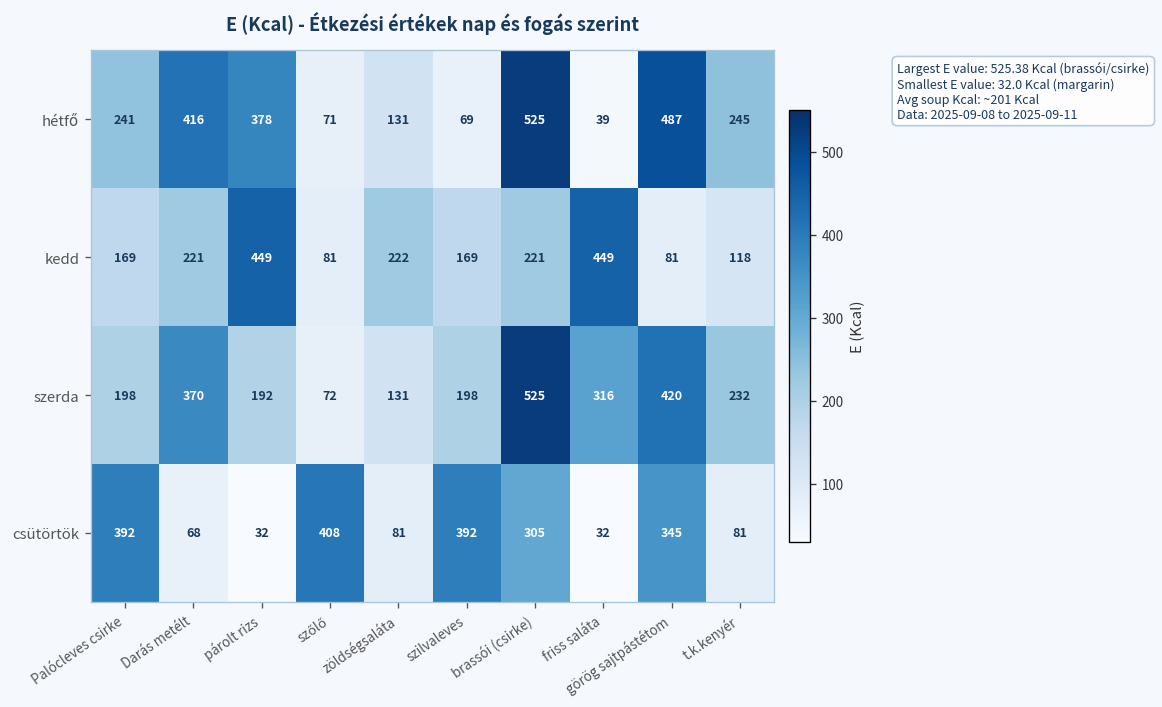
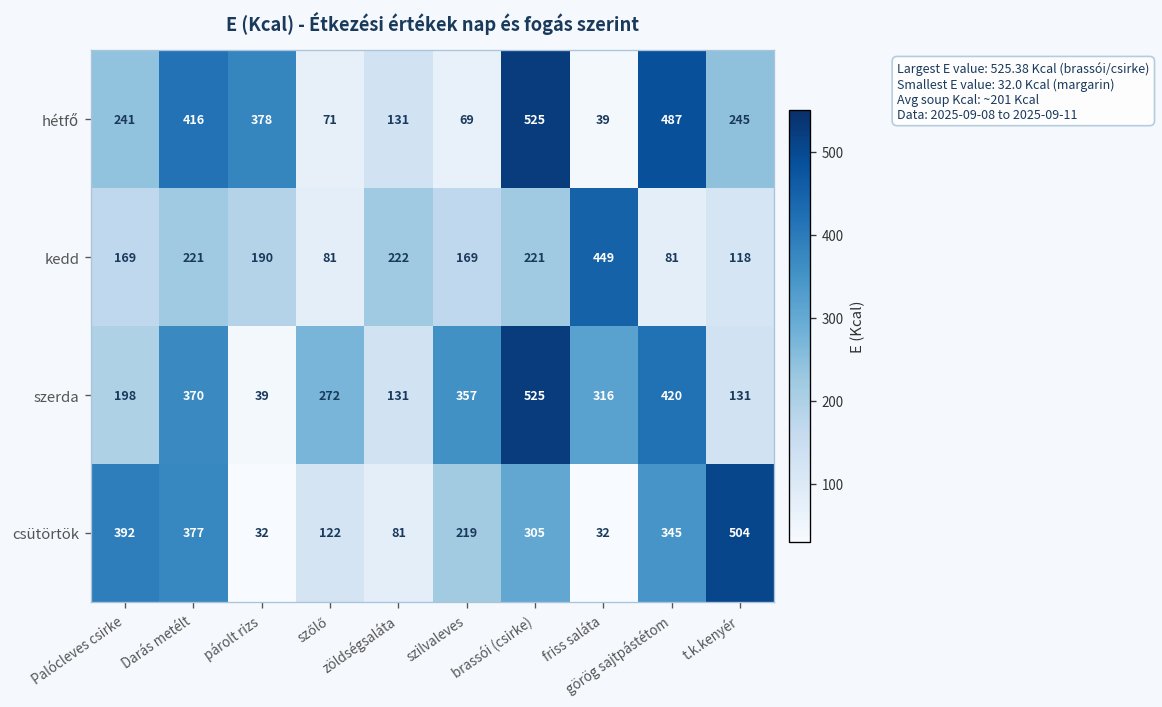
  {
    "hétfő": {
      "Palócleves csirke": 241,
      "Darás metélt": 416,
      "párolt rizs": 378,
      "szőlő": 71,
      "zöldségsaláta": 131,
      "szilvaleves": 69,
      "brassói (csirke)": 525,
      "friss saláta": 39,
      "görög sajtpástétom": 487,
      "t.k.kenyér": 245
    },
    "kedd": {
      "Palócleves csirke": 169,
      "Darás metélt": 221,
-     "párolt rizs": 449,
+     "párolt rizs": 190,
      "szőlő": 81,
      "zöldségsaláta": 222,
      "szilvaleves": 169,
      "brassói (csirke)": 221,
      "friss saláta": 449,
      "görög sajtpástétom": 81,
      "t.k.kenyér": 118
    },
    "szerda": {
      "Palócleves csirke": 198,
      "Darás metélt": 370,
-     "párolt rizs": 192,
-     "szőlő": 72,
+     "párolt rizs": 39,
+     "szőlő": 272,
      "zöldségsaláta": 131,
-     "szilvaleves": 198,
+     "szilvaleves": 357,
      "brassói (csirke)": 525,
      "friss saláta": 316,
      "görög sajtpástétom": 420,
-     "t.k.kenyér": 232
+     "t.k.kenyér": 131
    },
    "csütörtök": {
      "Palócleves csirke": 392,
-     "Darás metélt": 68,
+     "Darás metélt": 377,
      "párolt rizs": 32,
-     "szőlő": 408,
+     "szőlő": 122,
      "zöldségsaláta": 81,
-     "szilvaleves": 392,
+     "szilvaleves": 219,
      "brassói (csirke)": 305,
      "friss saláta": 32,
      "görög sajtpástétom": 345,
-     "t.k.kenyér": 81
+     "t.k.kenyér": 504
    }
  }
